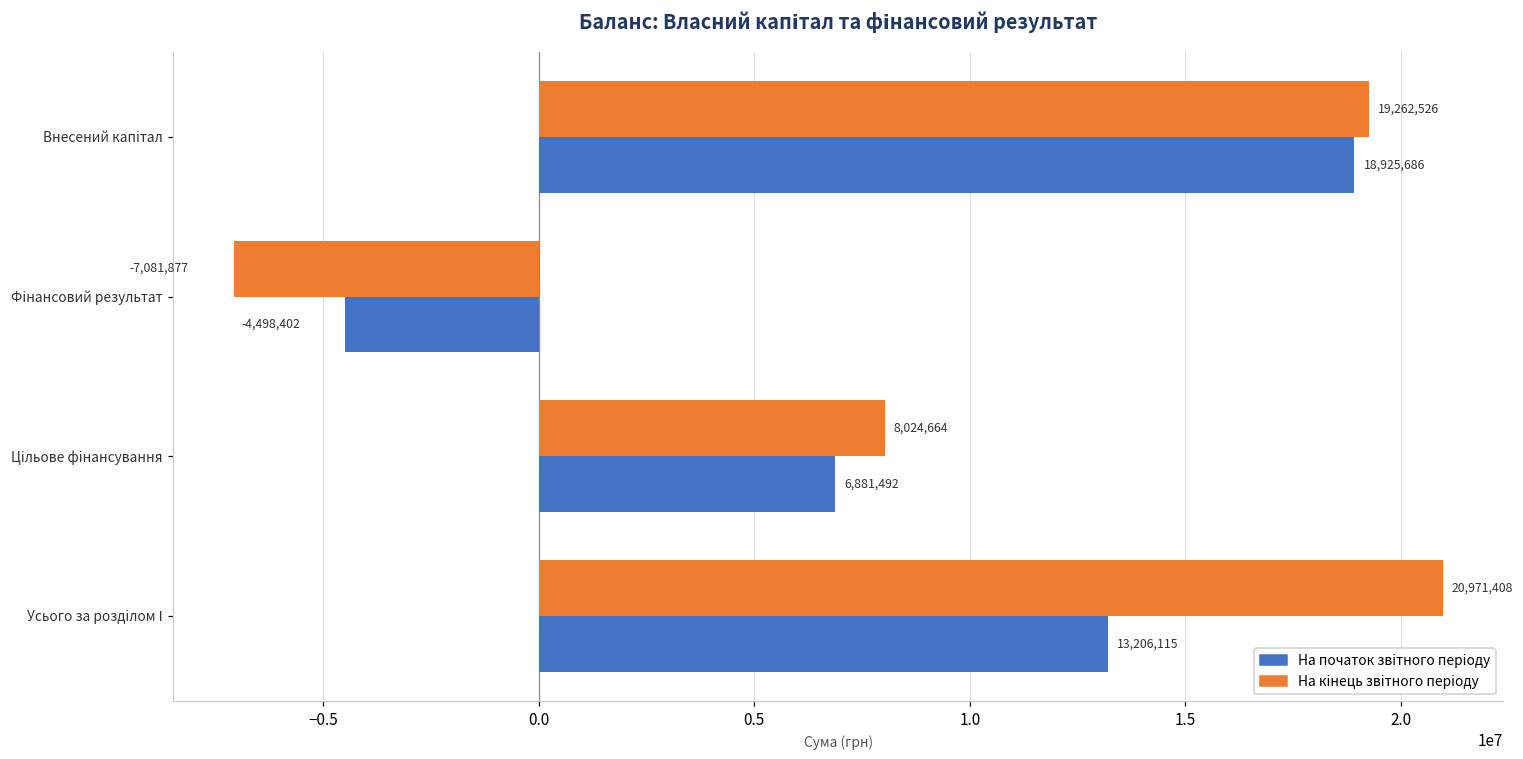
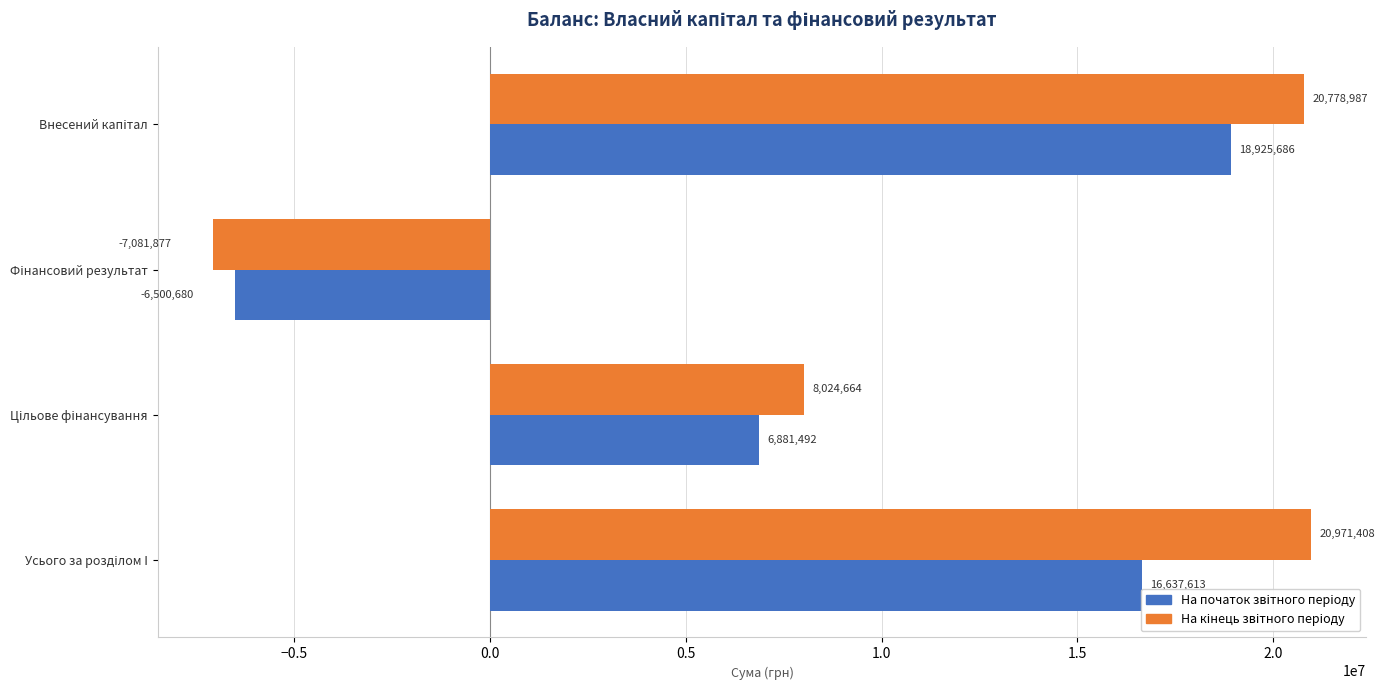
  {
    "На початок звітного періоду": {
      "Внесений капітал": "18,925,686",
-     "Фінансовий результат": "-4,498,402",
+     "Фінансовий результат": "-6,500,680",
      "Цільове фінансування": "6,881,492",
-     "Усього за розділом І": "13200000"
+     "Усього за розділом І": "16600000"
    },
    "На кінець звітного періоду": {
-     "Внесений капітал": "19,262,526",
+     "Внесений капітал": "20,778,987",
      "Цільове фінансування": "8,024,664",
      "Усього за розділом І": "20,971,408"
    }
  }
